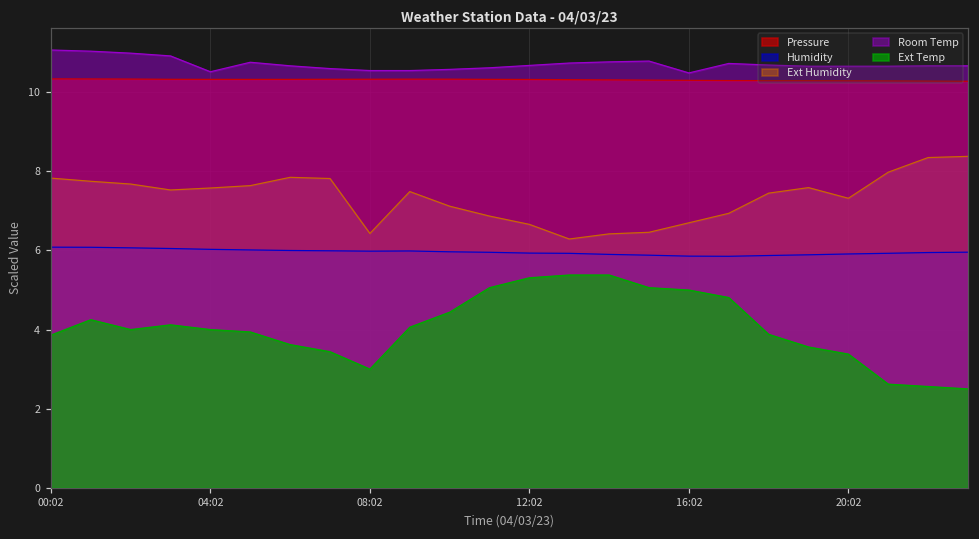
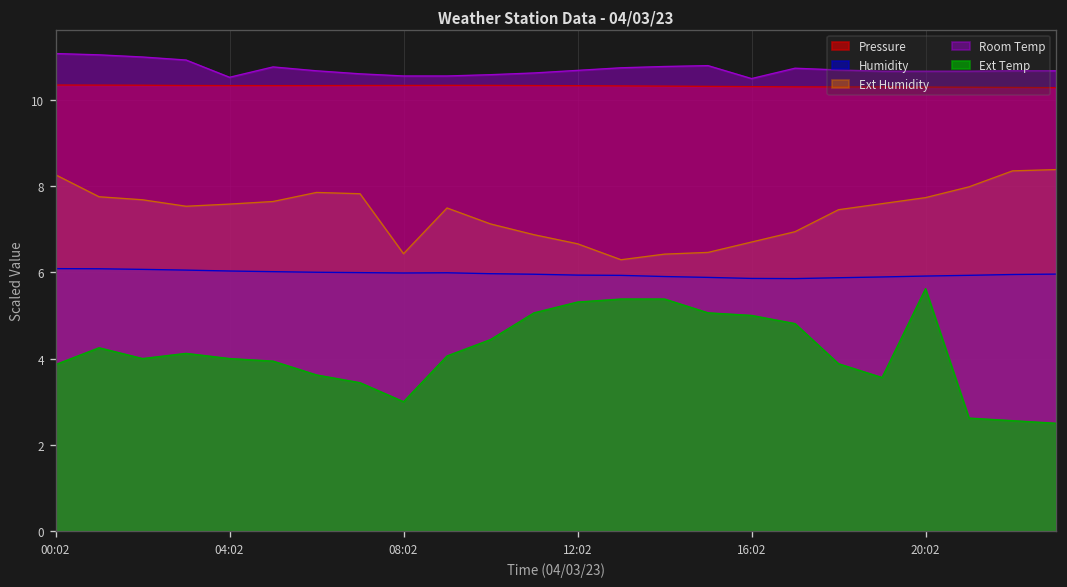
  {
    "Pressure": {
      "00:02": 10.3,
      "04:02": 10.3,
      "08:02": 10.3,
      "12:02": 10.3,
      "16:02": 10.3
    },
    "Humidity": {
      "00:02": 6.1,
      "04:02": 6.0,
      "08:02": 6.0,
      "12:02": 5.9,
      "16:02": 5.9,
      "20:02": 5.9
    },
    "Ext Humidity": {
-     "00:02": 7.8,
+     "00:02": 8.3,
      "04:02": 7.6,
      "08:02": 6.4,
      "12:02": 6.7,
      "16:02": 6.7,
-     "20:02": 7.3
+     "20:02": 7.7
    },
    "Room Temp": {
      "00:02": 11.1,
      "04:02": 10.5,
      "08:02": 10.6,
      "12:02": 10.7,
      "16:02": 10.5
    },
    "Ext Temp": {
      "00:02": 3.9,
      "04:02": 4.0,
      "08:02": 3.0,
      "12:02": 5.3,
      "16:02": 5.0,
-     "20:02": 3.4
+     "20:02": 5.6
    }
  }
